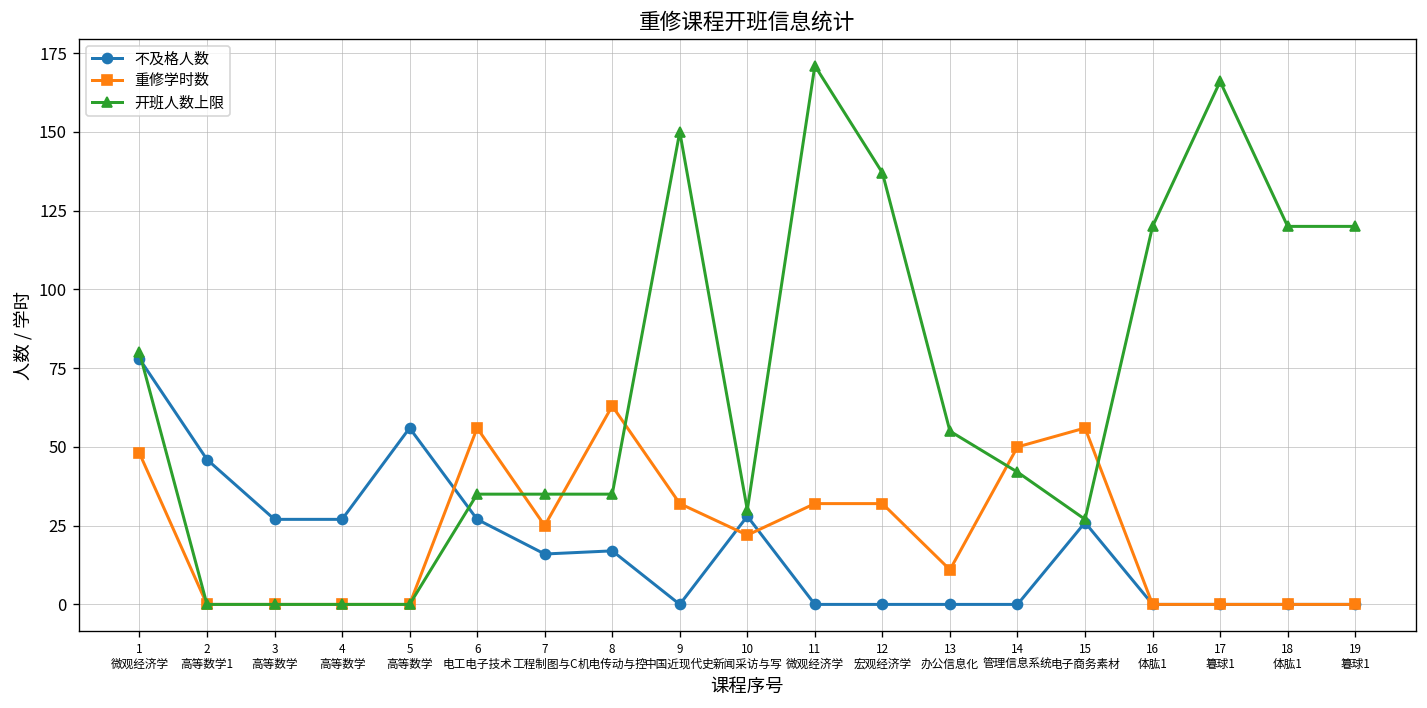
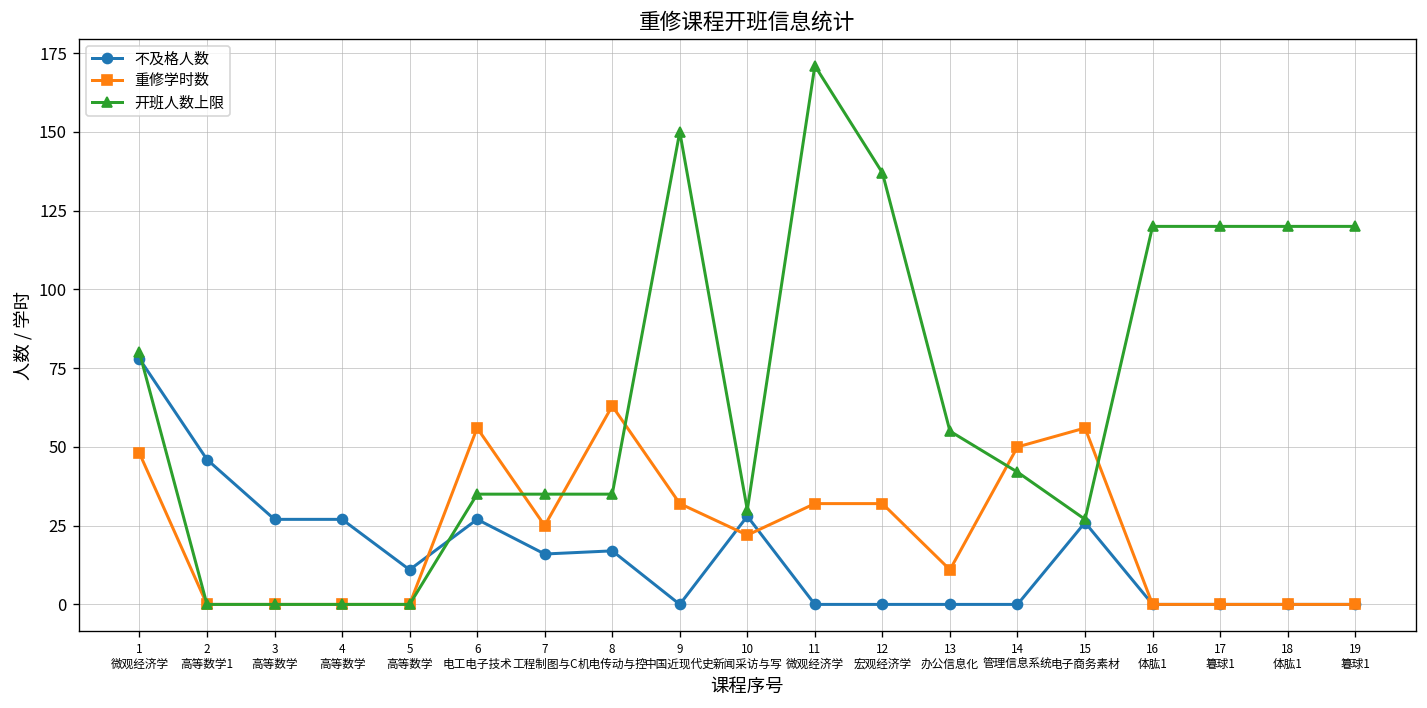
  {
    "不及格人数": {
      "1 微观经济学": 78,
      "2 高等数学1": 46,
      "3 高等数学": 27,
      "4 高等数学": 27,
-     "5 高等数学": 56,
+     "5 高等数学": 11,
      "6 电工电子技术": 27,
      "7 工程制图与C": 16,
      "8 机电传动与控": 17,
      "9 中国近现代史": 0,
      "10 新闻采访与写": 28,
      "11 微观经济学": 0,
      "12 宏观经济学": 0,
      "13 办公信息化": 0,
      "14 管理信息系统": 0,
      "15 电子商务素材": 26
    },
    "重修学时数": {
      "1 微观经济学": 48,
      "6 电工电子技术": 56,
      "7 工程制图与C": 25,
      "8 机电传动与控": 63,
      "9 中国近现代史": 32,
      "10 新闻采访与写": 22,
      "11 微观经济学": 32,
      "12 宏观经济学": 32,
      "13 办公信息化": 11,
      "14 管理信息系统": 50,
      "15 电子商务素材": 56
    },
    "开班人数上限": {
      "1 微观经济学": 80,
      "6 电工电子技术": 35,
      "7 工程制图与C": 35,
      "8 机电传动与控": 35,
      "9 中国近现代史": 150,
      "10 新闻采访与写": 30,
      "11 微观经济学": 171,
      "12 宏观经济学": 137,
      "13 办公信息化": 55,
      "14 管理信息系统": 42,
      "15 电子商务素材": 27,
      "16 体肱1": 120,
-     "17 篹球1": 166,
+     "17 篹球1": 120,
      "18 体肱1": 120,
      "19 篹球1": 120
    }
  }
